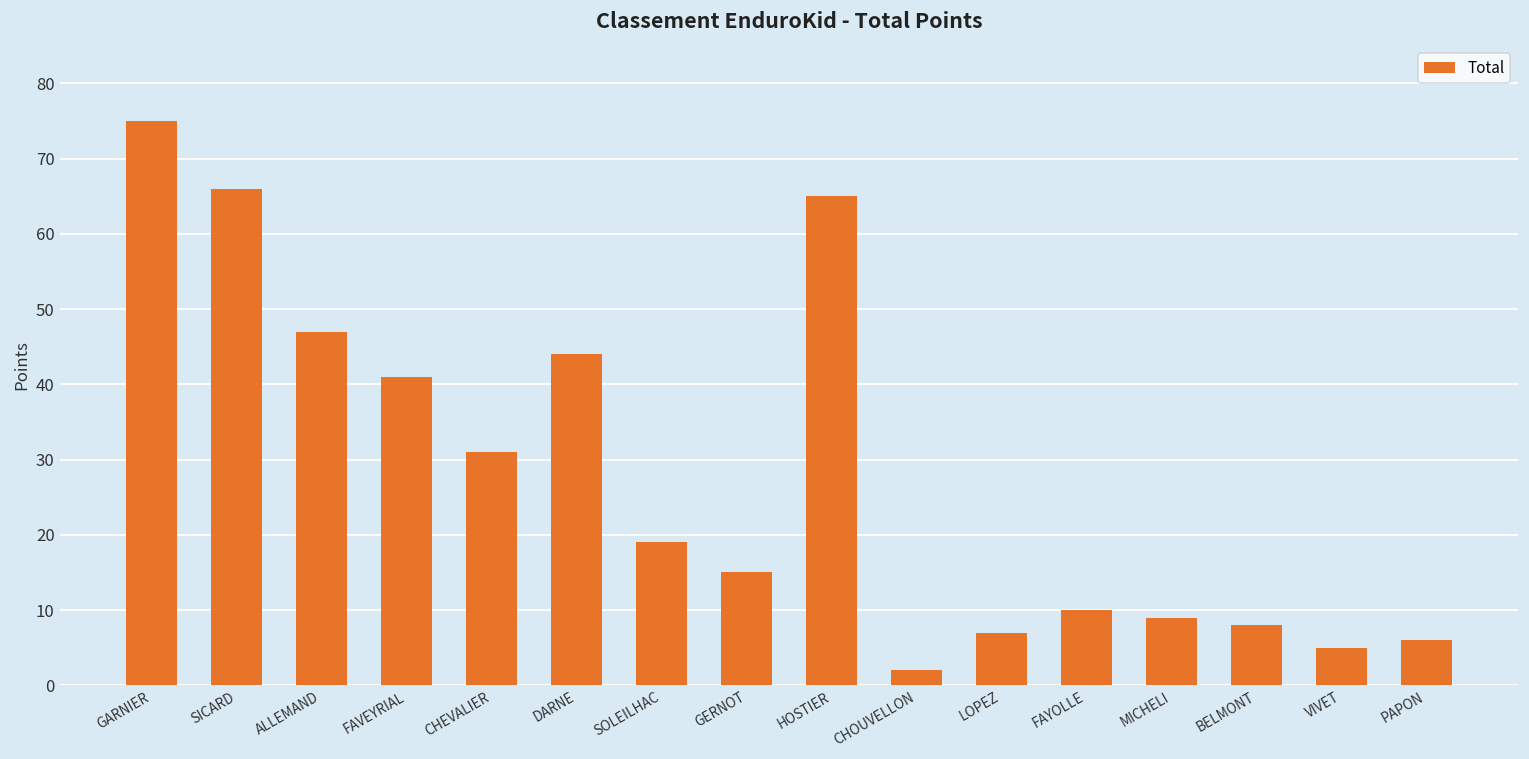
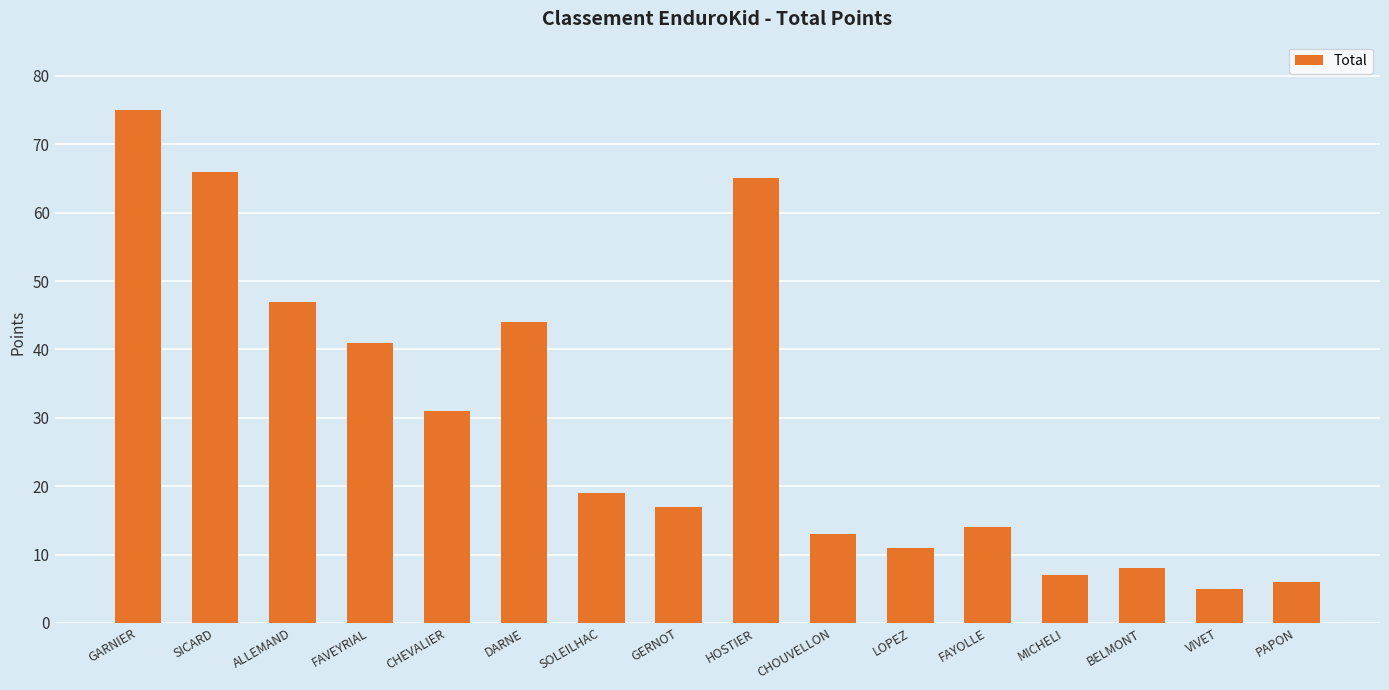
  {
    "GARNIER": 75,
    "SICARD": 66,
    "ALLEMAND": 47,
    "FAVEYRIAL": 41,
    "CHEVALIER": 31,
    "DARNE": 44,
    "SOLEILHAC": 19,
-   "GERNOT": 15,
+   "GERNOT": 17,
    "HOSTIER": 65,
-   "CHOUVELLON": 2,
-   "LOPEZ": 7,
-   "FAYOLLE": 10,
-   "MICHELI": 9,
+   "CHOUVELLON": 13,
+   "LOPEZ": 11,
+   "FAYOLLE": 14,
+   "MICHELI": 7,
    "BELMONT": 8,
    "VIVET": 5,
    "PAPON": 6
  }
